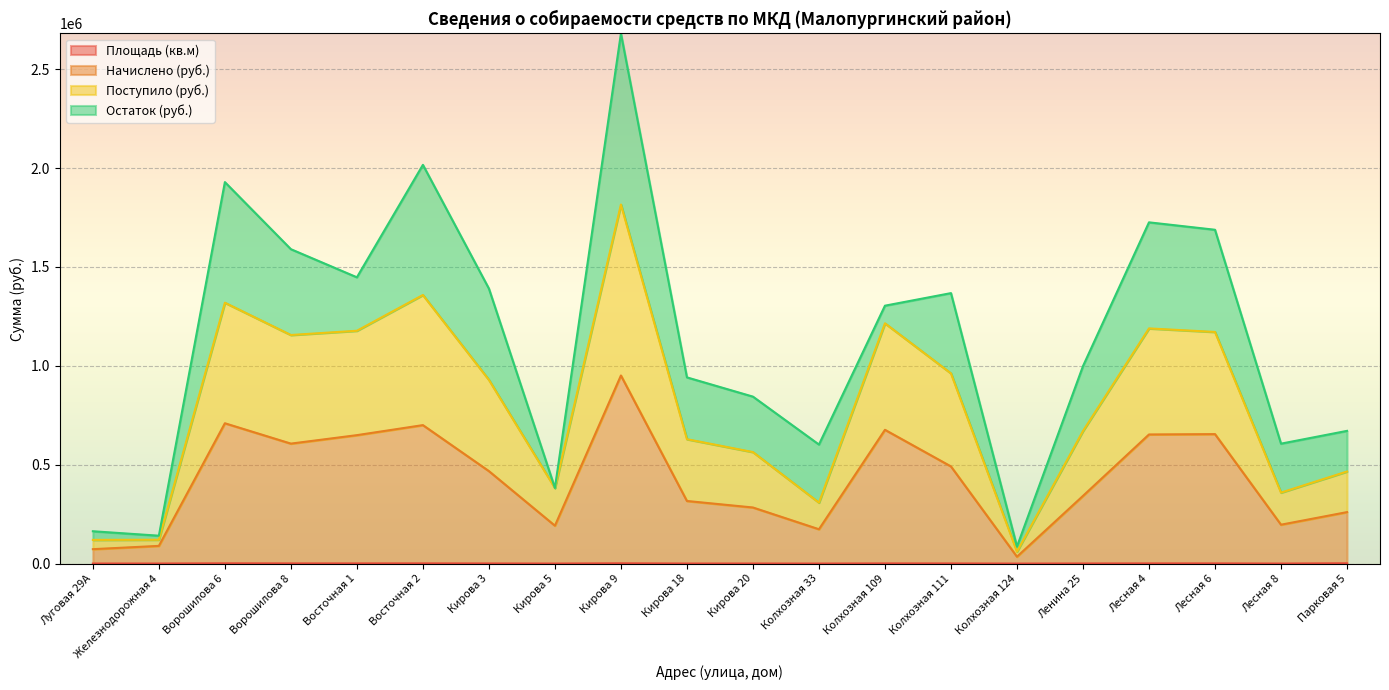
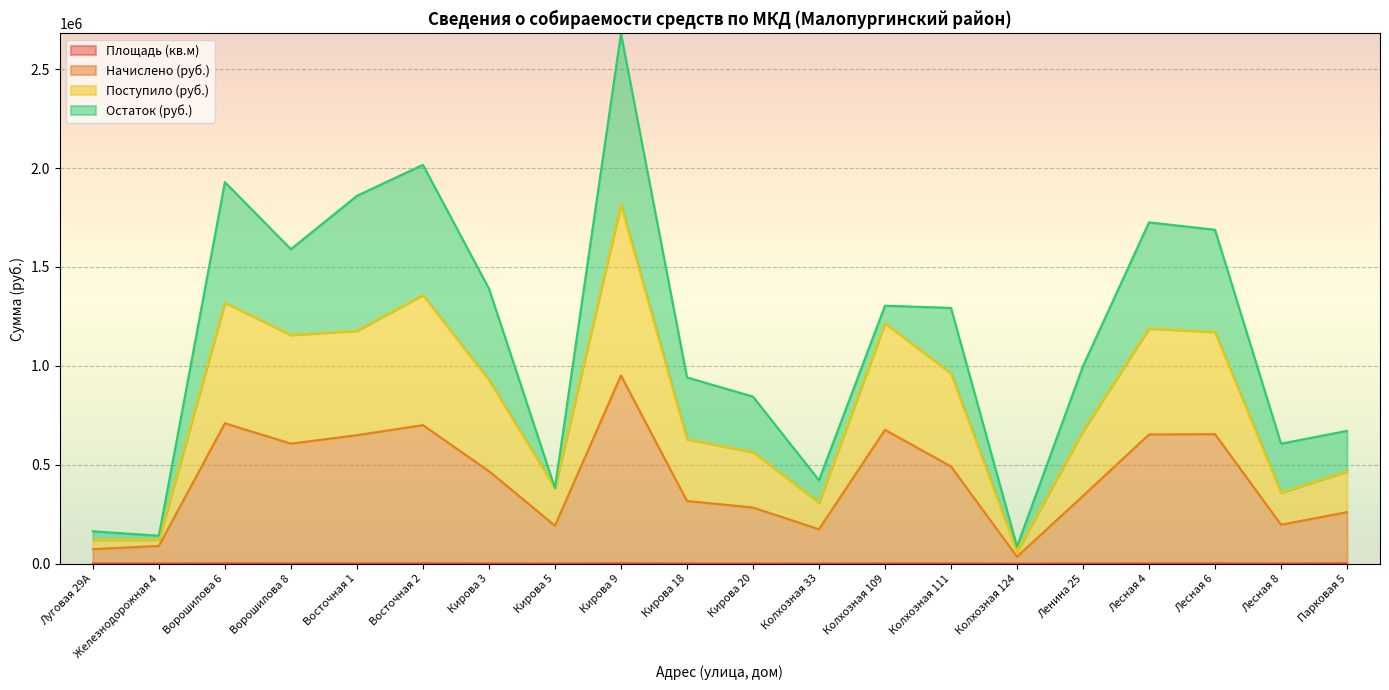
  {
    "Остаток (руб.)": {
      "Луговая 29А": 40000,
      "Железнодорожная 4": 20000,
      "Ворошилова 6": 610000,
      "Ворошилова 8": 430000,
-     "Восточная 1": 270000,
+     "Восточная 1": 680000,
      "Восточная 2": 660000,
      "Кирова 3": 460000,
      "Кирова 9": 860000,
      "Кирова 18": 310000,
      "Кирова 20": 280000,
-     "Колхозная 33": 290000,
+     "Колхозная 33": 110000,
      "Колхозная 109": 90000,
-     "Колхозная 111": 410000,
+     "Колхозная 111": 330000,
      "Колхозная 124": 30000,
      "Ленина 25": 330000,
      "Лесная 4": 540000,
      "Лесная 6": 520000,
      "Лесная 8": 250000,
      "Парковая 5": 210000
    }
  }
